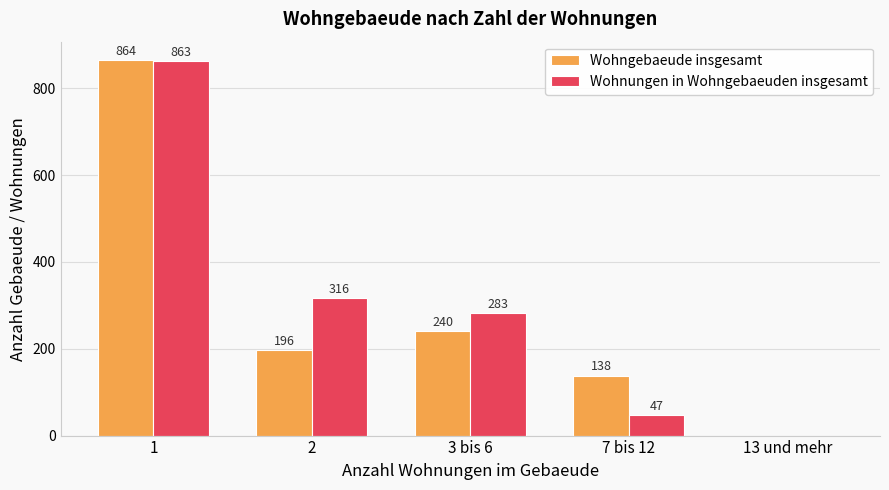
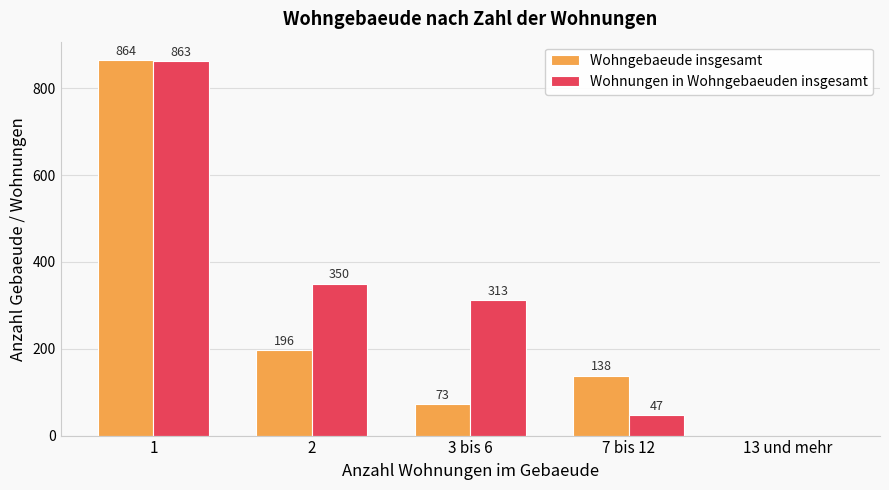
  {
    "Wohngebaeude insgesamt": {
      "1": 864,
      "2": 196,
-     "3 bis 6": 240,
+     "3 bis 6": 73,
      "7 bis 12": 138
    },
    "Wohnungen in Wohngebaeuden insgesamt": {
      "1": 863,
-     "2": 316,
-     "3 bis 6": 283,
+     "2": 350,
+     "3 bis 6": 313,
      "7 bis 12": 47
    }
  }
